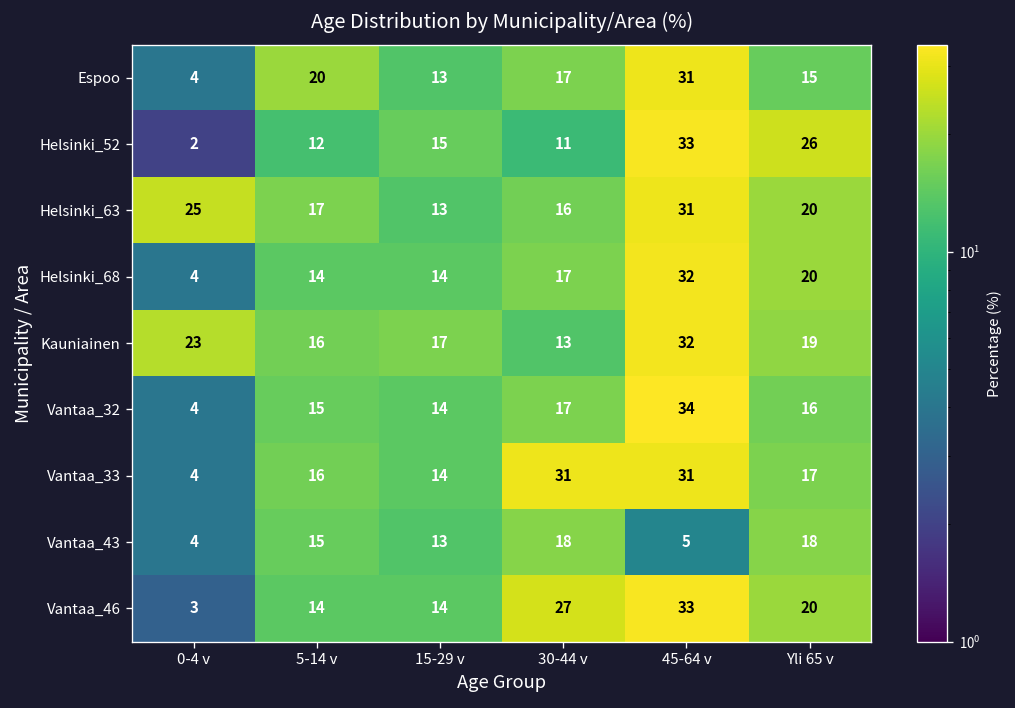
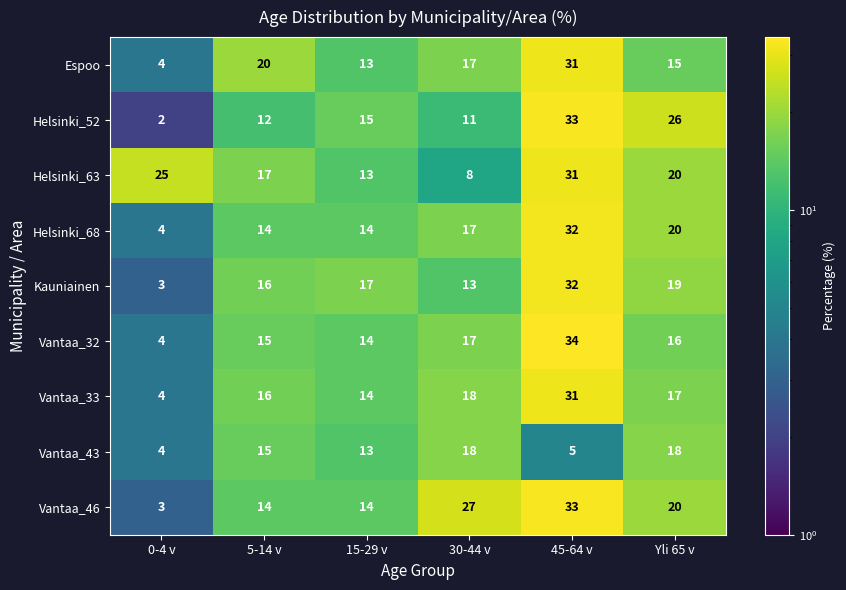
  {
    "Espoo": {
      "0-4 v": 4,
      "5-14 v": 20,
      "15-29 v": 13,
      "30-44 v": 17,
      "45-64 v": 31,
      "Yli 65 v": 15
    },
    "Helsinki_52": {
      "0-4 v": 2,
      "5-14 v": 12,
      "15-29 v": 15,
      "30-44 v": 11,
      "45-64 v": 33,
      "Yli 65 v": 26
    },
    "Helsinki_63": {
      "0-4 v": 25,
      "5-14 v": 17,
      "15-29 v": 13,
-     "30-44 v": 16,
+     "30-44 v": 8,
      "45-64 v": 31,
      "Yli 65 v": 20
    },
    "Helsinki_68": {
      "0-4 v": 4,
      "5-14 v": 14,
      "15-29 v": 14,
      "30-44 v": 17,
      "45-64 v": 32,
      "Yli 65 v": 20
    },
    "Kauniainen": {
-     "0-4 v": 23,
+     "0-4 v": 3,
      "5-14 v": 16,
      "15-29 v": 17,
      "30-44 v": 13,
      "45-64 v": 32,
      "Yli 65 v": 19
    },
    "Vantaa_32": {
      "0-4 v": 4,
      "5-14 v": 15,
      "15-29 v": 14,
      "30-44 v": 17,
      "45-64 v": 34,
      "Yli 65 v": 16
    },
    "Vantaa_33": {
      "0-4 v": 4,
      "5-14 v": 16,
      "15-29 v": 14,
-     "30-44 v": 31,
+     "30-44 v": 18,
      "45-64 v": 31,
      "Yli 65 v": 17
    },
    "Vantaa_43": {
      "0-4 v": 4,
      "5-14 v": 15,
      "15-29 v": 13,
      "30-44 v": 18,
      "45-64 v": 5,
      "Yli 65 v": 18
    },
    "Vantaa_46": {
      "0-4 v": 3,
      "5-14 v": 14,
      "15-29 v": 14,
      "30-44 v": 27,
      "45-64 v": 33,
      "Yli 65 v": 20
    }
  }
